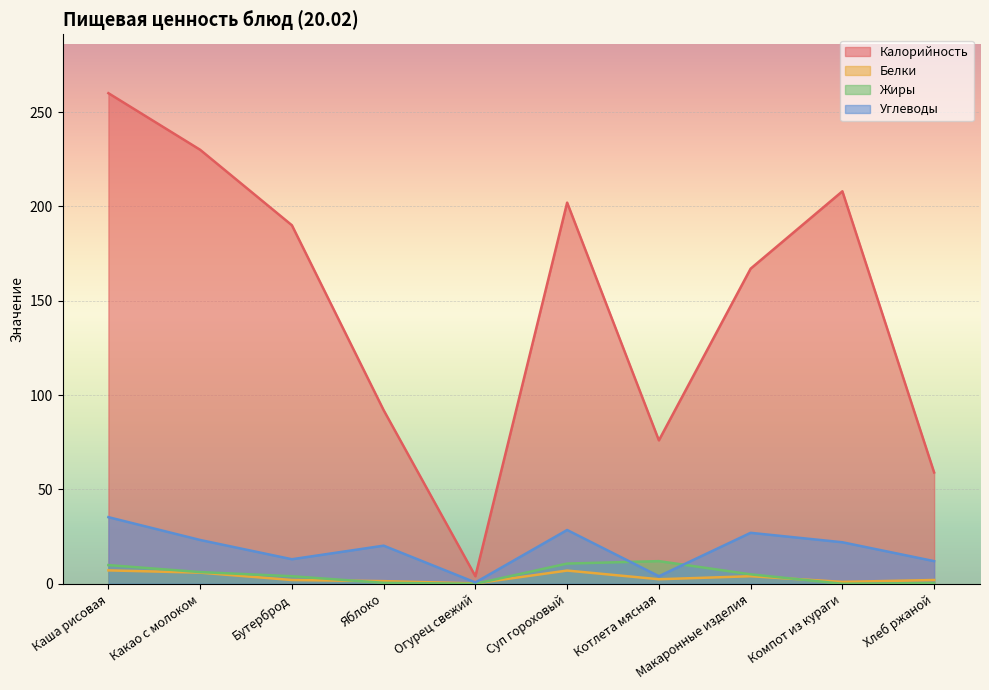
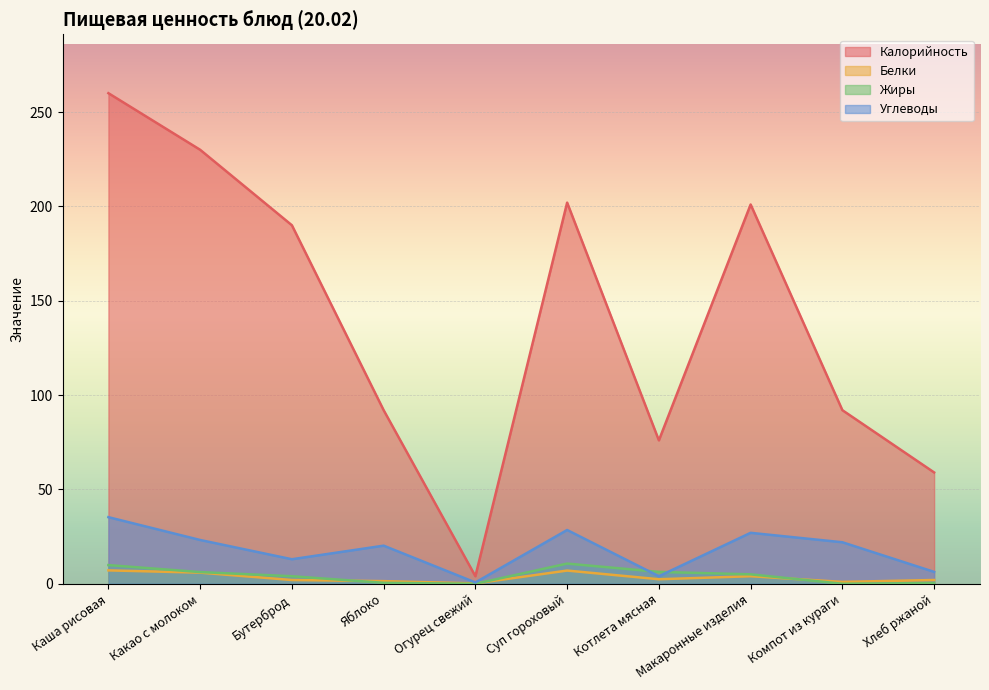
  {
    "Калорийность": {
      "Каша рисовая": 260,
      "Какао с молоком": 230,
      "Бутерброд": 190,
      "Яблоко": 92,
      "Огурец свежий": 4,
      "Суп гороховый": 202,
      "Котлета мясная": 76,
-     "Макаронные изделия": 167,
-     "Компот из кураги": 208,
+     "Макаронные изделия": 201,
+     "Компот из кураги": 92,
      "Хлеб ржаной": 59
    },
    "Белки": {
      "Каша рисовая": 7,
      "Бутерброд": 2,
      "Суп гороховый": 7,
      "Котлета мясная": 2,
      "Хлеб ржаной": 2
    },
    "Жиры": {
      "Каша рисовая": 10,
      "Бутерброд": 4,
      "Суп гороховый": 11,
-     "Котлета мясная": 12,
+     "Котлета мясная": 6,
      "Хлеб ржаной": 0
    },
    "Углеводы": {
      "Каша рисовая": 35,
      "Какао с молоком": 23,
      "Бутерброд": 13,
      "Яблоко": 20,
      "Суп гороховый": 29,
      "Котлета мясная": 4,
      "Макаронные изделия": 27,
      "Компот из кураги": 22,
-     "Хлеб ржаной": 12
+     "Хлеб ржаной": 6
    }
  }
